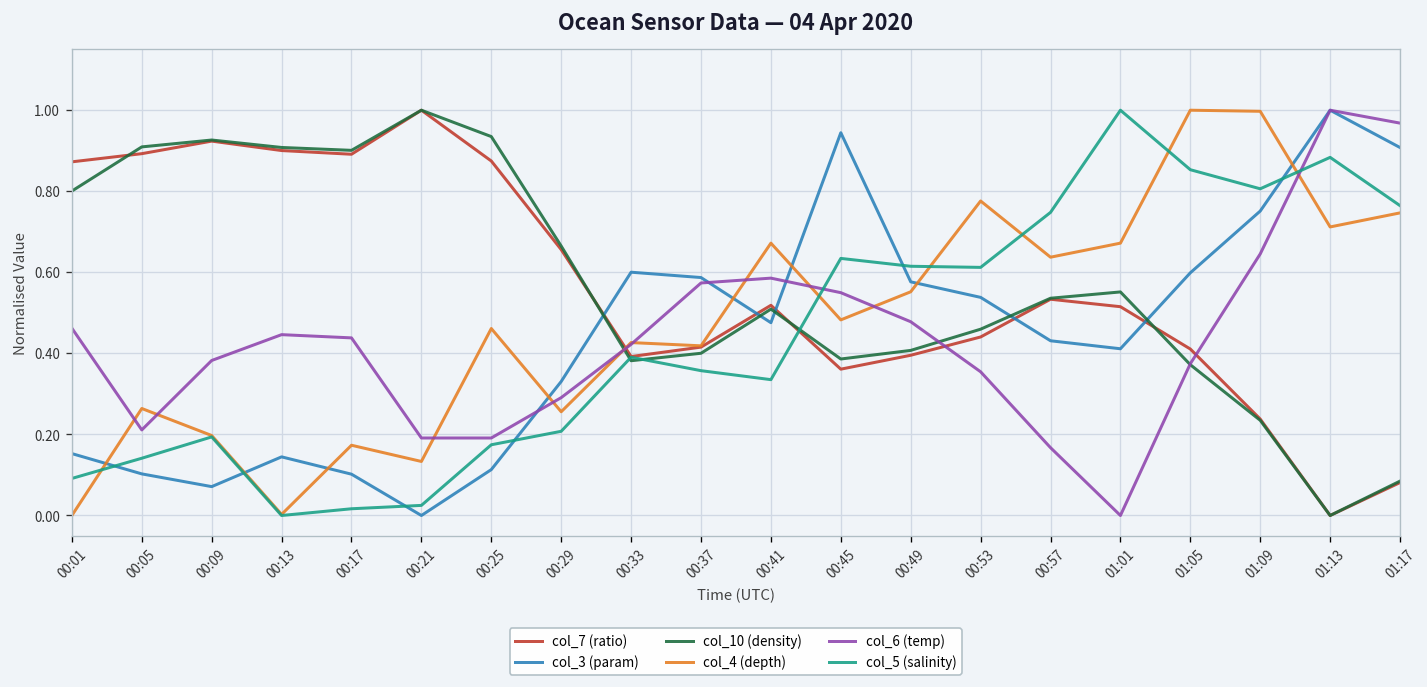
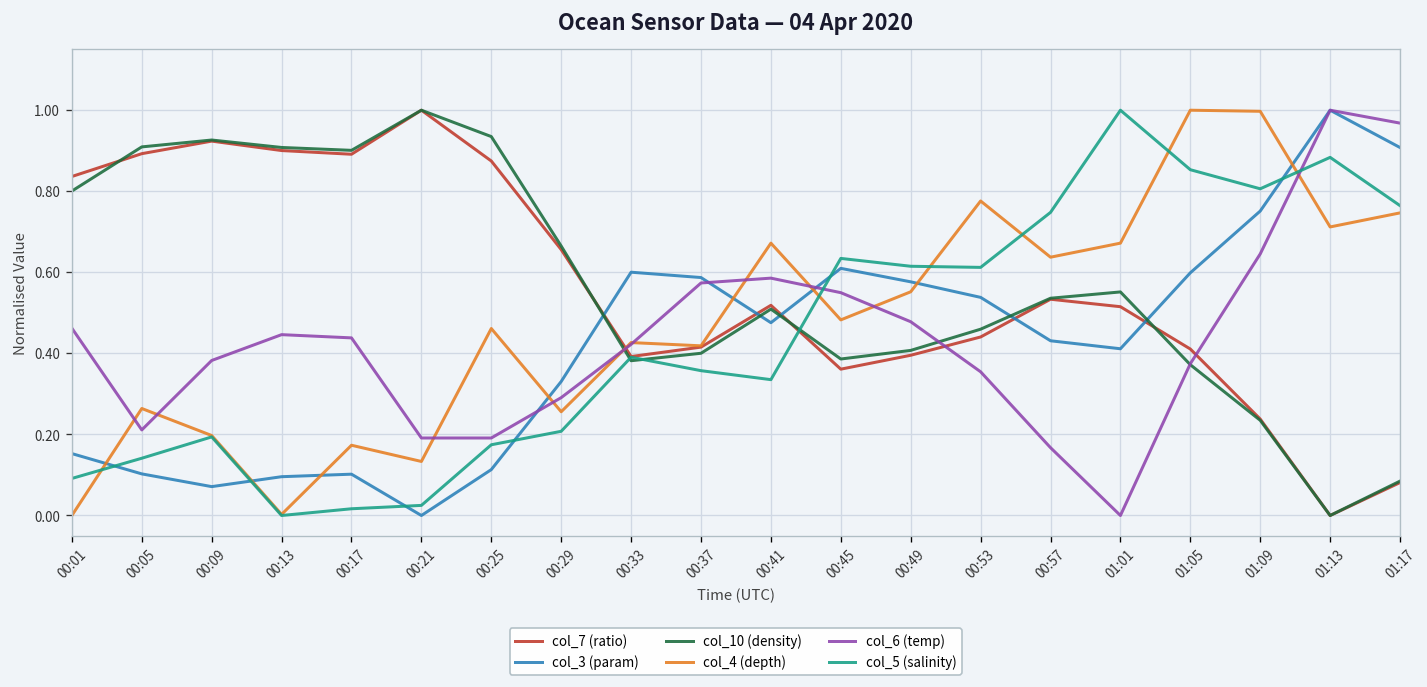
  {
    "col_7 (ratio)": {
-     "00:01": 0.87,
+     "00:01": 0.84,
      "00:05": 0.89,
      "00:17": 0.89,
      "00:25": 0.87,
      "00:29": 0.66,
      "00:41": 0.52,
      "00:45": 0.36,
      "00:49": 0.40,
      "00:53": 0.44,
      "01:01": 0.52,
      "01:05": 0.41
    },
    "col_3 (param)": {
      "00:01": 0.15,
      "00:05": 0.10,
      "00:09": 0.07,
-     "00:13": 0.14,
+     "00:13": 0.10,
      "00:17": 0.10,
      "00:21": 0.00,
      "00:25": 0.11,
      "00:29": 0.33,
      "00:33": 0.60,
      "00:37": 0.59,
      "00:41": 0.48,
-     "00:45": 0.94,
+     "00:45": 0.61,
      "00:49": 0.58,
      "00:53": 0.54,
      "00:57": 0.43,
      "01:01": 0.41,
      "01:05": 0.60,
      "01:09": 0.75,
      "01:17": 0.91
    },
    "col_10 (density)": {
      "00:01": 0.80,
      "00:05": 0.91,
      "00:17": 0.90,
      "00:25": 0.93,
      "00:29": 0.66,
      "00:33": 0.38,
      "00:37": 0.40,
      "00:41": 0.51,
      "00:45": 0.39,
      "00:49": 0.41,
      "00:53": 0.46,
      "01:01": 0.55
    },
    "col_4 (depth)": {
      "00:01": 0.00,
      "00:05": 0.26,
      "00:17": 0.17,
      "00:21": 0.13,
      "00:25": 0.46,
      "00:29": 0.26,
      "00:41": 0.67,
      "00:45": 0.48,
      "00:49": 0.55,
      "00:53": 0.78,
      "00:57": 0.64,
      "01:01": 0.67,
      "01:05": 1.00,
      "01:09": 1.00,
      "01:13": 0.71,
      "01:17": 0.75
    },
    "col_6 (temp)": {
      "00:01": 0.46,
      "00:05": 0.21,
      "00:09": 0.38,
      "00:13": 0.45,
      "00:17": 0.44,
      "00:21": 0.19,
      "00:25": 0.19,
      "00:29": 0.29,
      "00:37": 0.57,
      "00:41": 0.59,
      "00:45": 0.55,
      "00:49": 0.48,
      "00:53": 0.35,
      "00:57": 0.17,
      "01:01": 0.00,
      "01:09": 0.65,
      "01:17": 0.97
    },
    "col_5 (salinity)": {
      "00:01": 0.09,
      "00:05": 0.14,
      "00:17": 0.02,
      "00:21": 0.02,
      "00:25": 0.17,
      "00:29": 0.21,
      "00:37": 0.36,
      "00:41": 0.34,
      "00:45": 0.63,
      "00:49": 0.61,
      "00:53": 0.61,
      "00:57": 0.75,
      "01:01": 1.00,
      "01:05": 0.85,
      "01:09": 0.81,
      "01:13": 0.88,
      "01:17": 0.76
    }
  }
